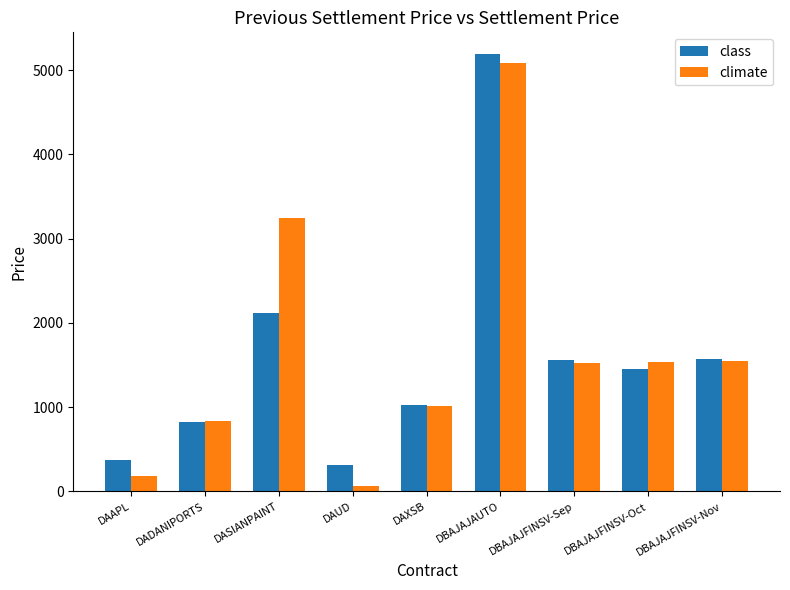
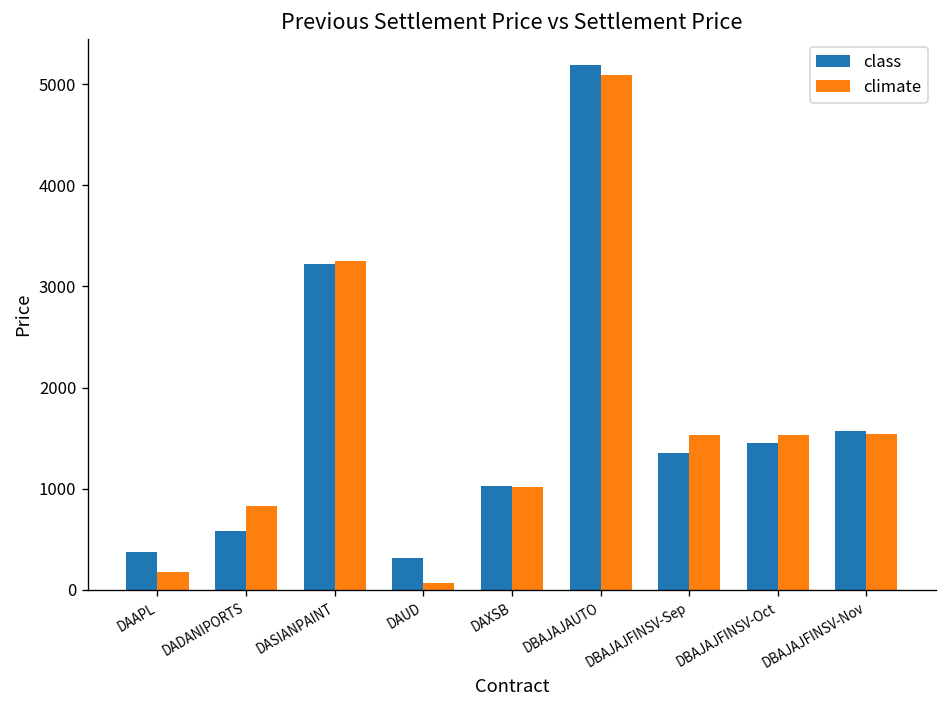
  {
    "class": {
      "DAAPL": 400,
-     "DADANIPORTS": 800,
-     "DASIANPAINT": 2100,
+     "DADANIPORTS": 600,
+     "DASIANPAINT": 3200,
      "DAUD": 300,
      "DAXSB": 1000,
      "DBAJAJAUTO": 5200,
-     "DBAJAJFINSV-Sep": 1600,
+     "DBAJAJFINSV-Sep": 1400,
      "DBAJAJFINSV-Oct": 1400,
      "DBAJAJFINSV-Nov": 1600
    },
    "climate": {
      "DAAPL": 200,
      "DADANIPORTS": 800,
      "DASIANPAINT": 3200,
      "DAUD": 100,
      "DAXSB": 1000,
      "DBAJAJAUTO": 5100,
      "DBAJAJFINSV-Sep": 1500,
      "DBAJAJFINSV-Oct": 1500,
      "DBAJAJFINSV-Nov": 1500
    }
  }
